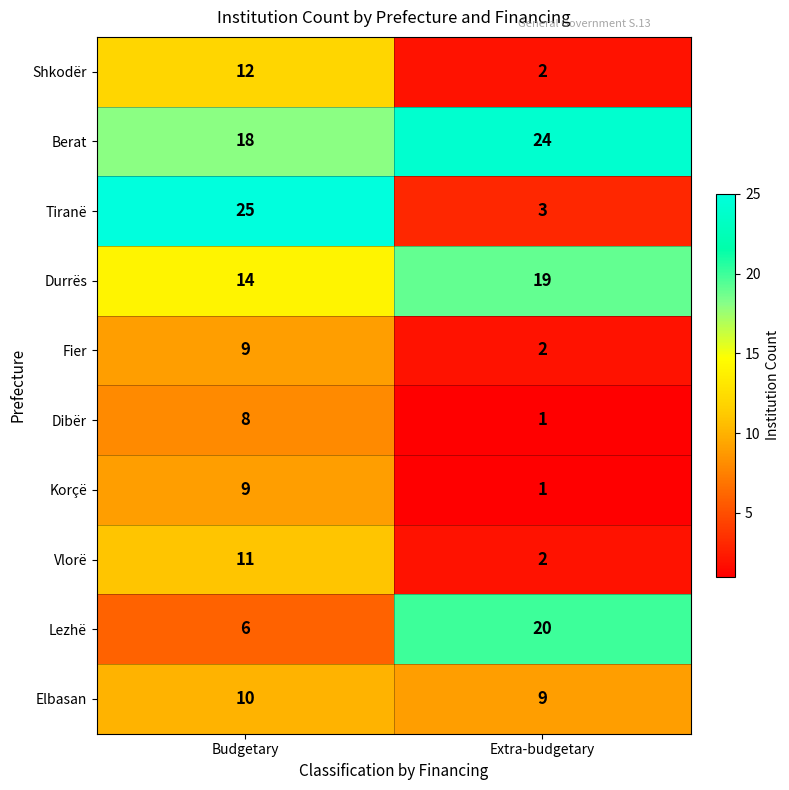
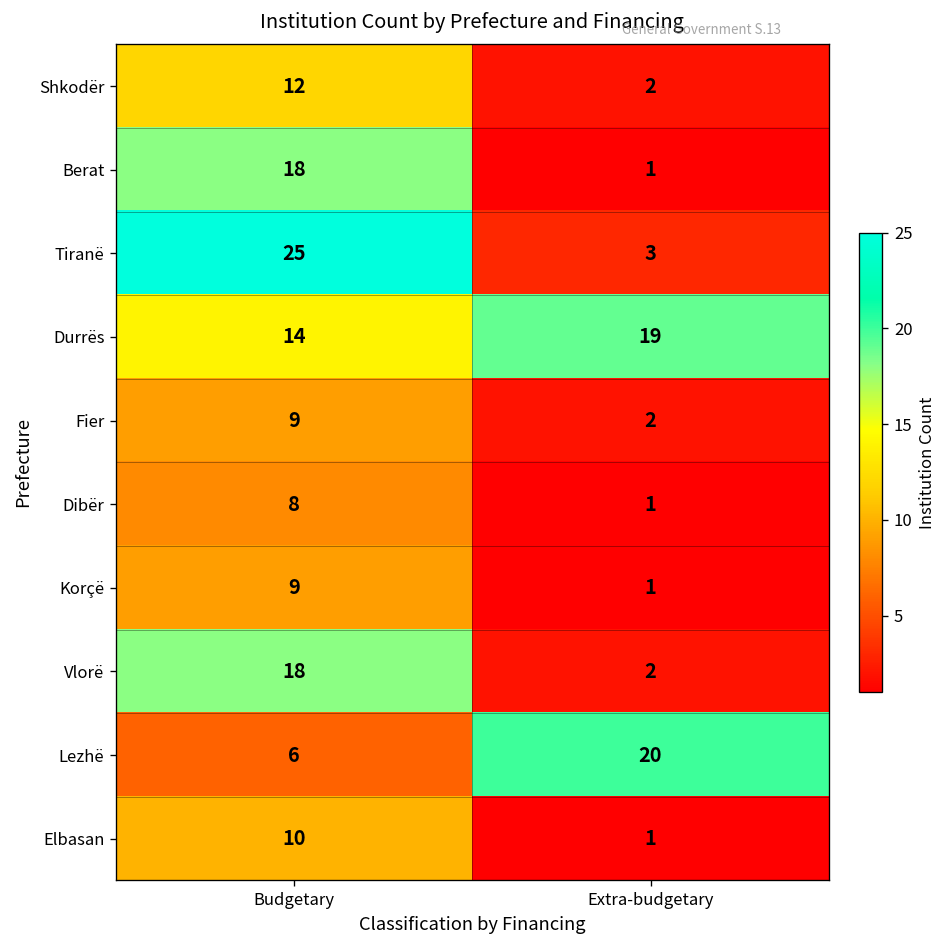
  {
    "Shkodër": {
      "Budgetary": 12,
      "Extra-budgetary": 2
    },
    "Berat": {
      "Budgetary": 18,
-     "Extra-budgetary": 24
+     "Extra-budgetary": 1
    },
    "Tiranë": {
      "Budgetary": 25,
      "Extra-budgetary": 3
    },
    "Durrës": {
      "Budgetary": 14,
      "Extra-budgetary": 19
    },
    "Fier": {
      "Budgetary": 9,
      "Extra-budgetary": 2
    },
    "Dibër": {
      "Budgetary": 8,
      "Extra-budgetary": 1
    },
    "Korçë": {
      "Budgetary": 9,
      "Extra-budgetary": 1
    },
    "Vlorë": {
-     "Budgetary": 11,
+     "Budgetary": 18,
      "Extra-budgetary": 2
    },
    "Lezhë": {
      "Budgetary": 6,
      "Extra-budgetary": 20
    },
    "Elbasan": {
      "Budgetary": 10,
-     "Extra-budgetary": 9
+     "Extra-budgetary": 1
    }
  }
